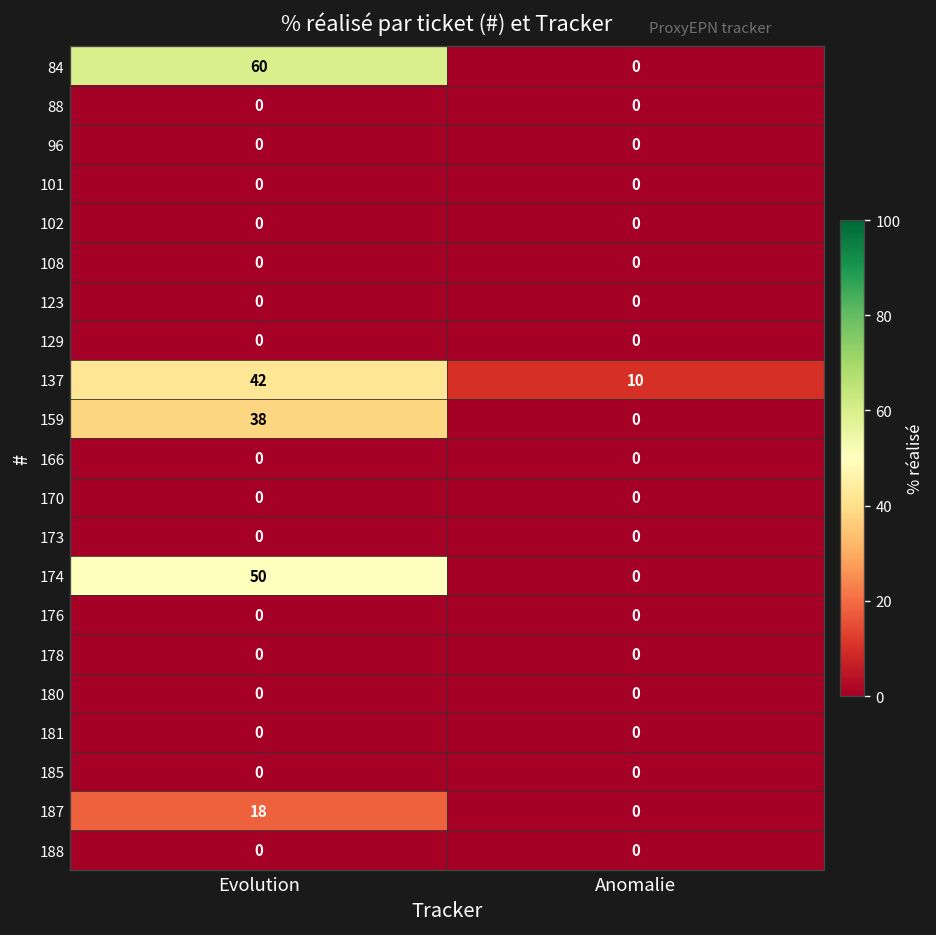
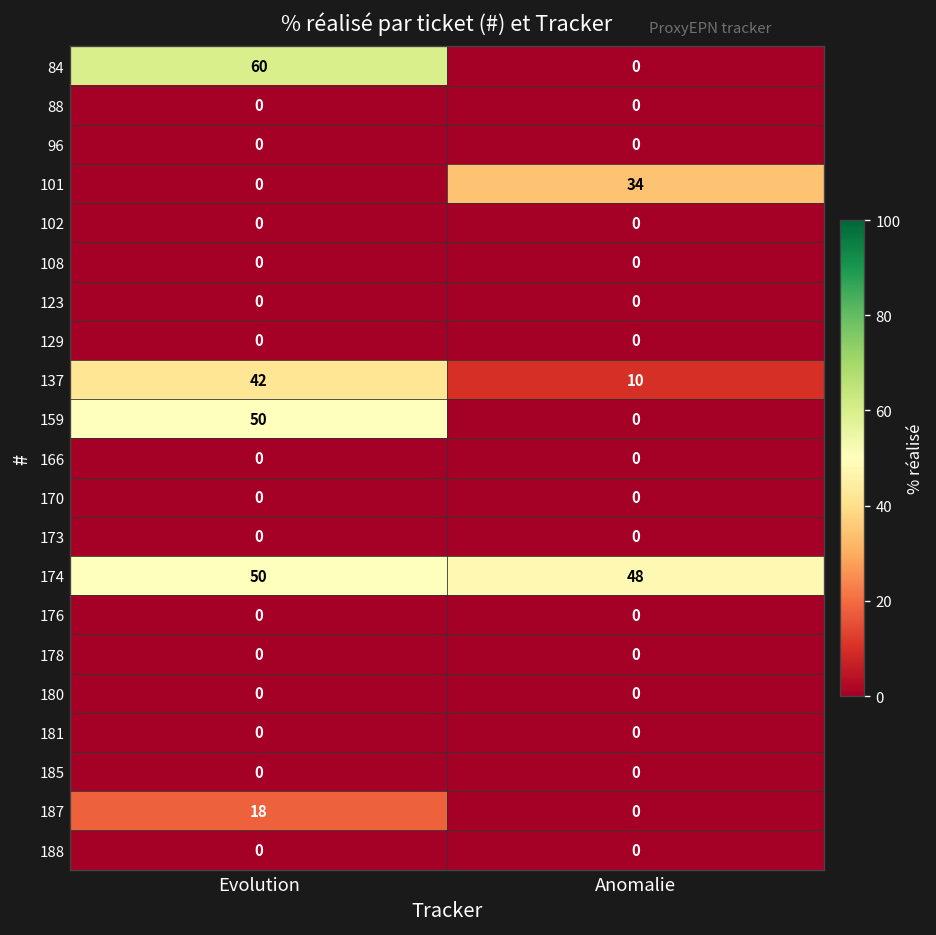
  {
    "84": {
      "Evolution": 60,
      "Anomalie": 0
    },
    "88": {
      "Evolution": 0,
      "Anomalie": 0
    },
    "96": {
      "Evolution": 0,
      "Anomalie": 0
    },
    "101": {
      "Evolution": 0,
-     "Anomalie": 0
+     "Anomalie": 34
    },
    "102": {
      "Evolution": 0,
      "Anomalie": 0
    },
    "108": {
      "Evolution": 0,
      "Anomalie": 0
    },
    "123": {
      "Evolution": 0,
      "Anomalie": 0
    },
    "129": {
      "Evolution": 0,
      "Anomalie": 0
    },
    "137": {
      "Evolution": 42,
      "Anomalie": 10
    },
    "159": {
-     "Evolution": 38,
+     "Evolution": 50,
      "Anomalie": 0
    },
    "166": {
      "Evolution": 0,
      "Anomalie": 0
    },
    "170": {
      "Evolution": 0,
      "Anomalie": 0
    },
    "173": {
      "Evolution": 0,
      "Anomalie": 0
    },
    "174": {
      "Evolution": 50,
-     "Anomalie": 0
+     "Anomalie": 48
    },
    "176": {
      "Evolution": 0,
      "Anomalie": 0
    },
    "178": {
      "Evolution": 0,
      "Anomalie": 0
    },
    "180": {
      "Evolution": 0,
      "Anomalie": 0
    },
    "181": {
      "Evolution": 0,
      "Anomalie": 0
    },
    "185": {
      "Evolution": 0,
      "Anomalie": 0
    },
    "187": {
      "Evolution": 18,
      "Anomalie": 0
    },
    "188": {
      "Evolution": 0,
      "Anomalie": 0
    }
  }
